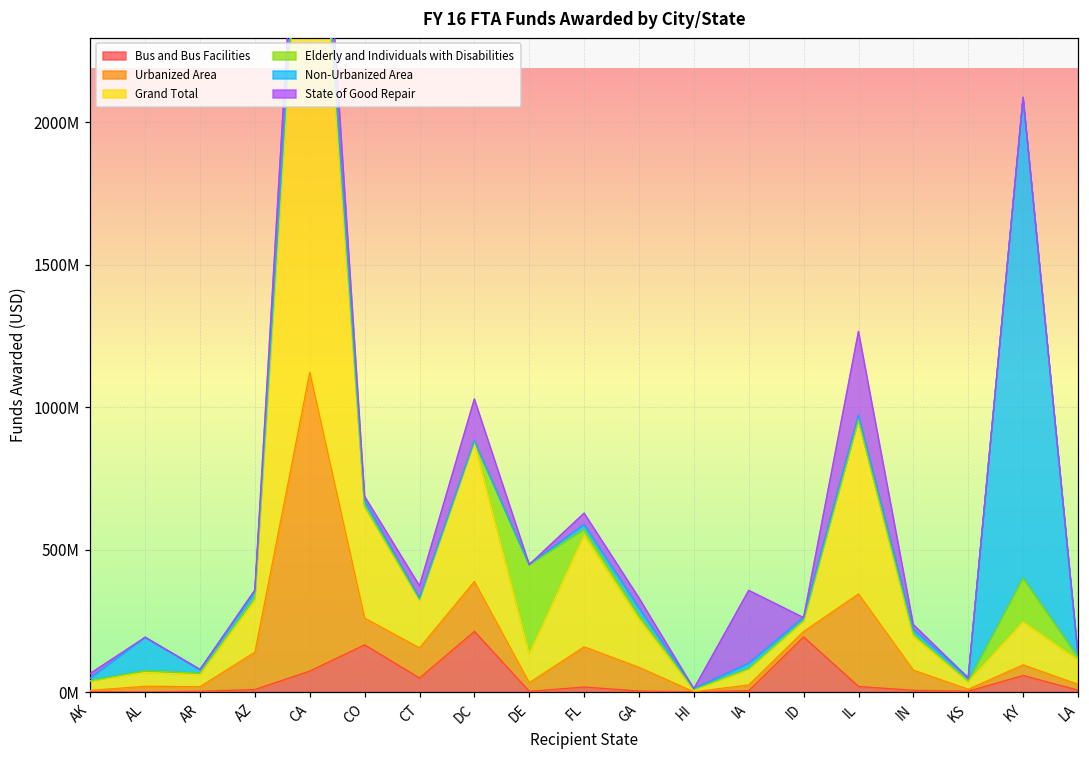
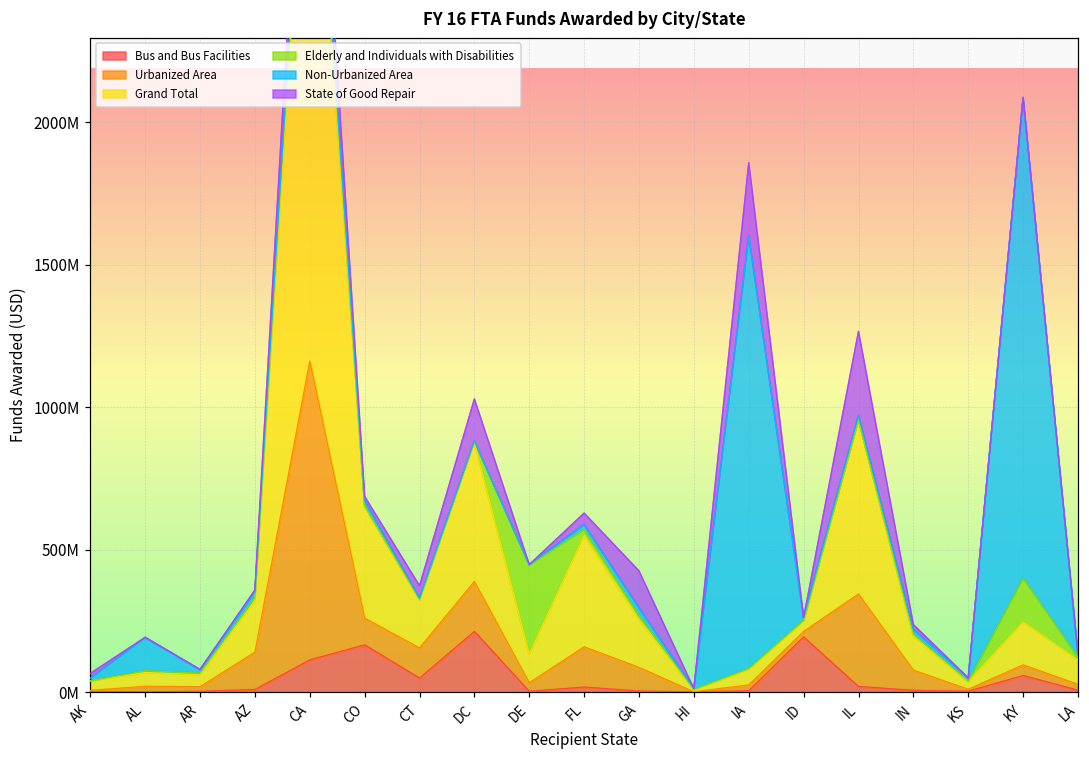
  {
    "Bus and Bus Facilities": {
      "AL": 0,
      "AR": 0,
      "AZ": 10000000,
-     "CA": 70000000,
+     "CA": 110000000,
      "CO": 170000000,
      "CT": 50000000,
      "DC": 210000000,
      "DE": 0,
      "FL": 20000000,
      "GA": 0,
      "IA": 10000000,
      "ID": 190000000,
      "IL": 20000000,
      "IN": 10000000,
      "KY": 60000000,
      "LA": 10000000
    },
    "Urbanized Area": {
      "AL": 20000000,
      "AR": 20000000,
      "AZ": 130000000,
      "CA": 1050000000,
      "CO": 90000000,
      "CT": 110000000,
      "DC": 180000000,
      "DE": 30000000,
      "FL": 140000000,
      "GA": 80000000,
      "IA": 20000000,
      "ID": 20000000,
      "IL": 320000000,
      "IN": 70000000,
      "KY": 40000000,
      "LA": 20000000
    },
    "Grand Total": {
      "AZ": 180000000,
      "DE": 100000000,
      "FL": 390000000,
      "GA": 170000000,
      "KY": 150000000,
      "LA": 90000000
    },
    "Elderly and Individuals with Disabilities": {
      "AZ": 10000000,
      "FL": 20000000,
      "GA": 10000000,
      "KY": 150000000
    },
    "Non-Urbanized Area": {
      "CO": 20000000,
      "FL": 20000000,
      "GA": 30000000,
-     "IA": 20000000,
+     "IA": 1520000000,
      "IL": 20000000,
      "IN": 20000000
    },
    "State of Good Repair": {
      "AK": 20000000,
      "CO": 10000000,
      "CT": 40000000,
      "DC": 150000000,
      "FL": 40000000,
-     "GA": 30000000,
+     "GA": 130000000,
      "IA": 260000000,
      "IL": 290000000,
      "IN": 20000000
    }
  }
